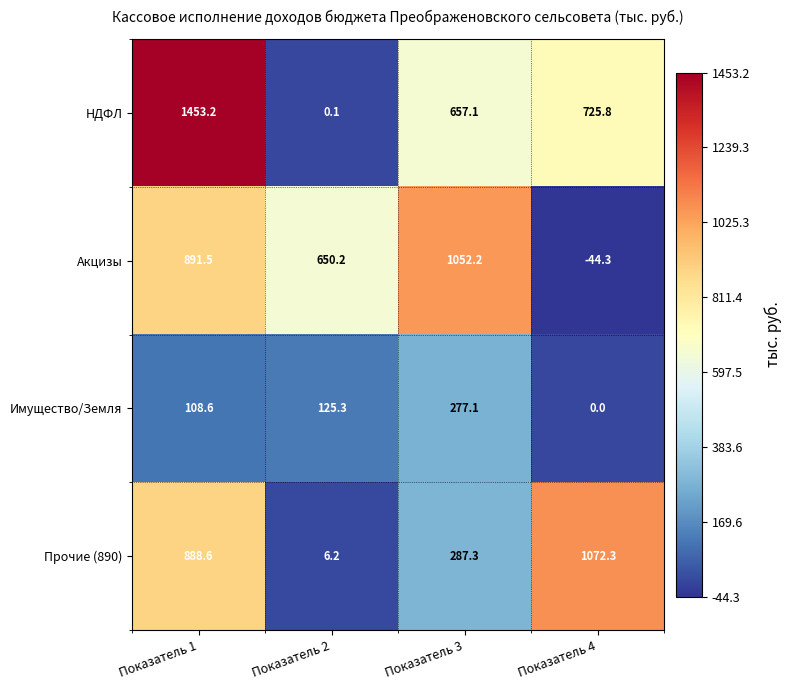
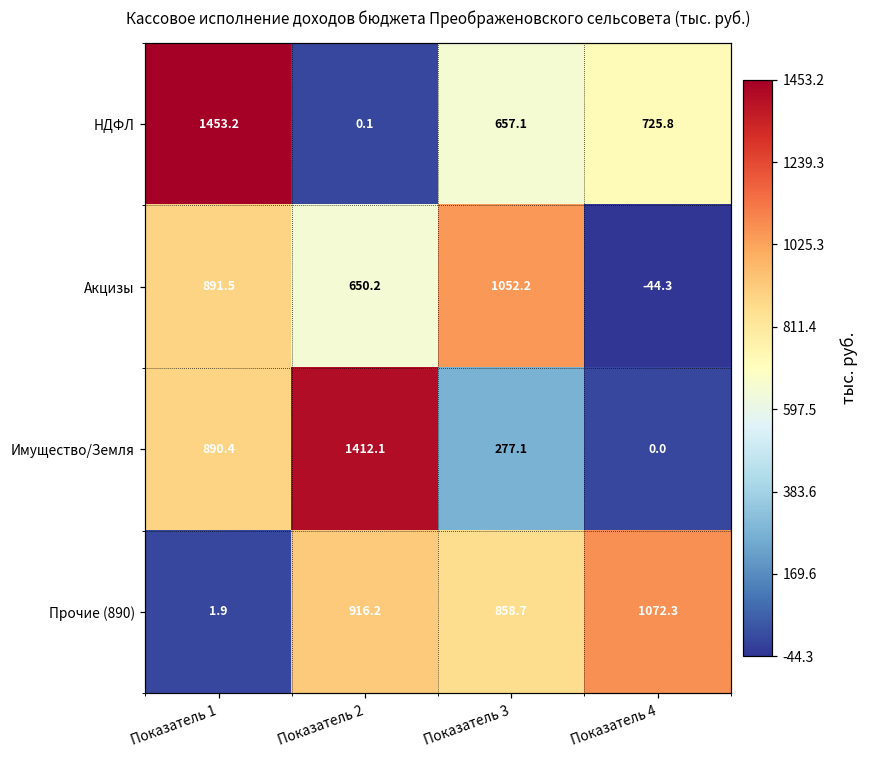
  {
    "НДФЛ": {
      "Показатель 1": 1453.2,
      "Показатель 2": 0.1,
      "Показатель 3": 657.1,
      "Показатель 4": 725.8
    },
    "Акцизы": {
      "Показатель 1": 891.5,
      "Показатель 2": 650.2,
      "Показатель 3": 1052.2,
      "Показатель 4": -44.3
    },
    "Имущество/Земля": {
-     "Показатель 1": 108.6,
-     "Показатель 2": 125.3,
+     "Показатель 1": 890.4,
+     "Показатель 2": 1412.1,
      "Показатель 3": 277.1,
      "Показатель 4": 0.0
    },
    "Прочие (890)": {
-     "Показатель 1": 888.6,
-     "Показатель 2": 6.2,
-     "Показатель 3": 287.3,
+     "Показатель 1": 1.9,
+     "Показатель 2": 916.2,
+     "Показатель 3": 858.7,
      "Показатель 4": 1072.3
    }
  }
